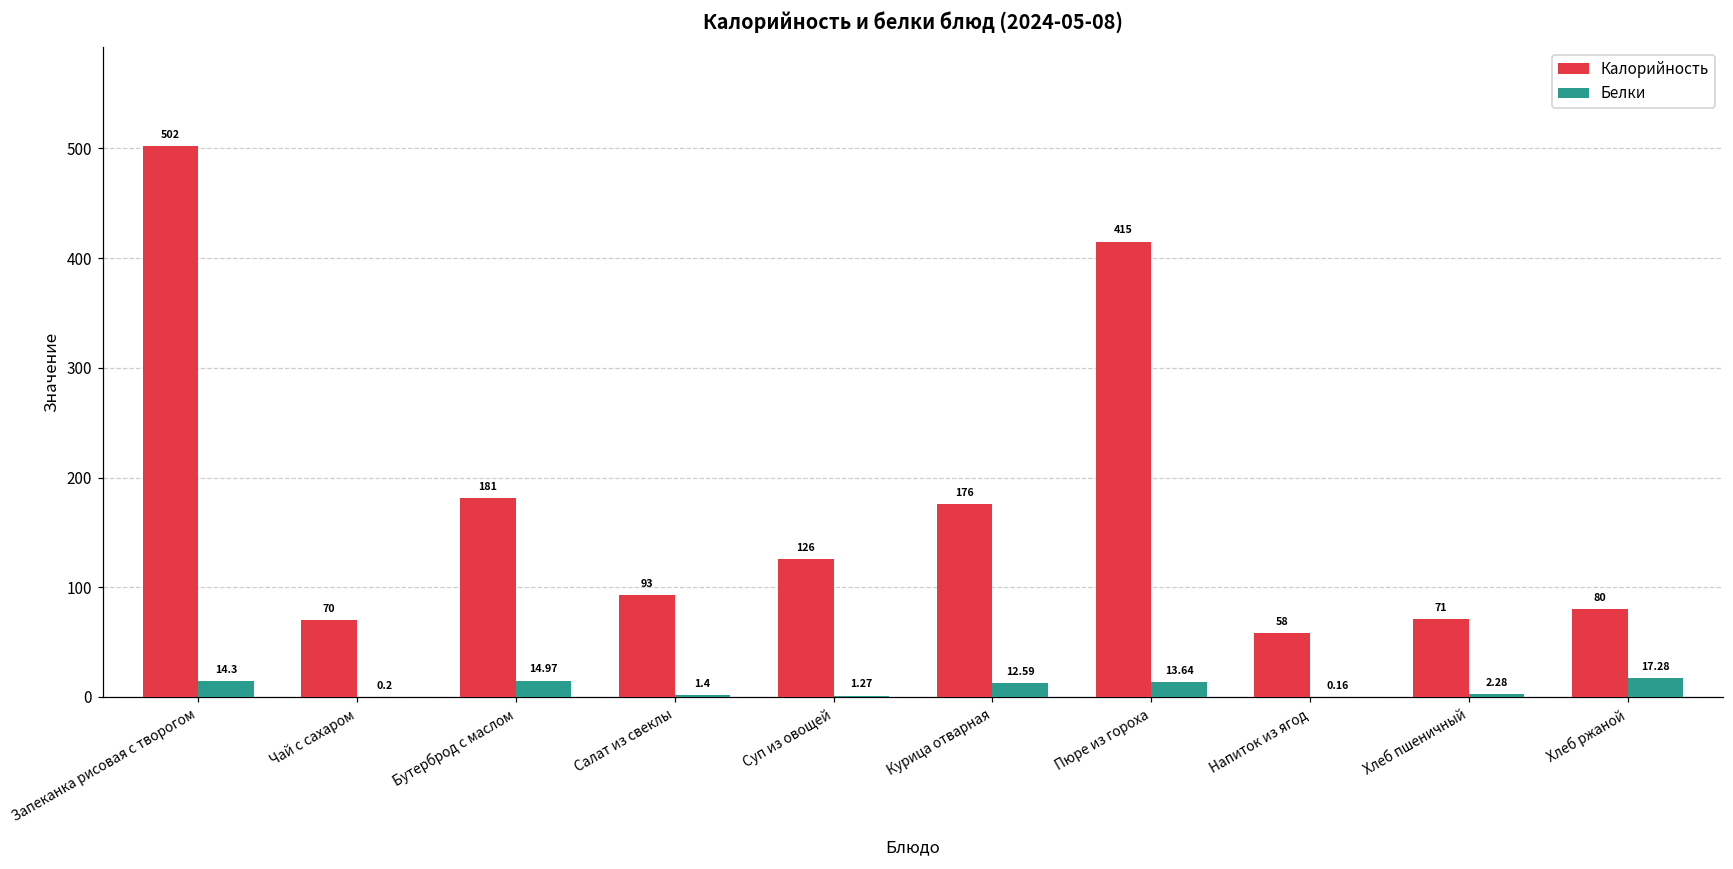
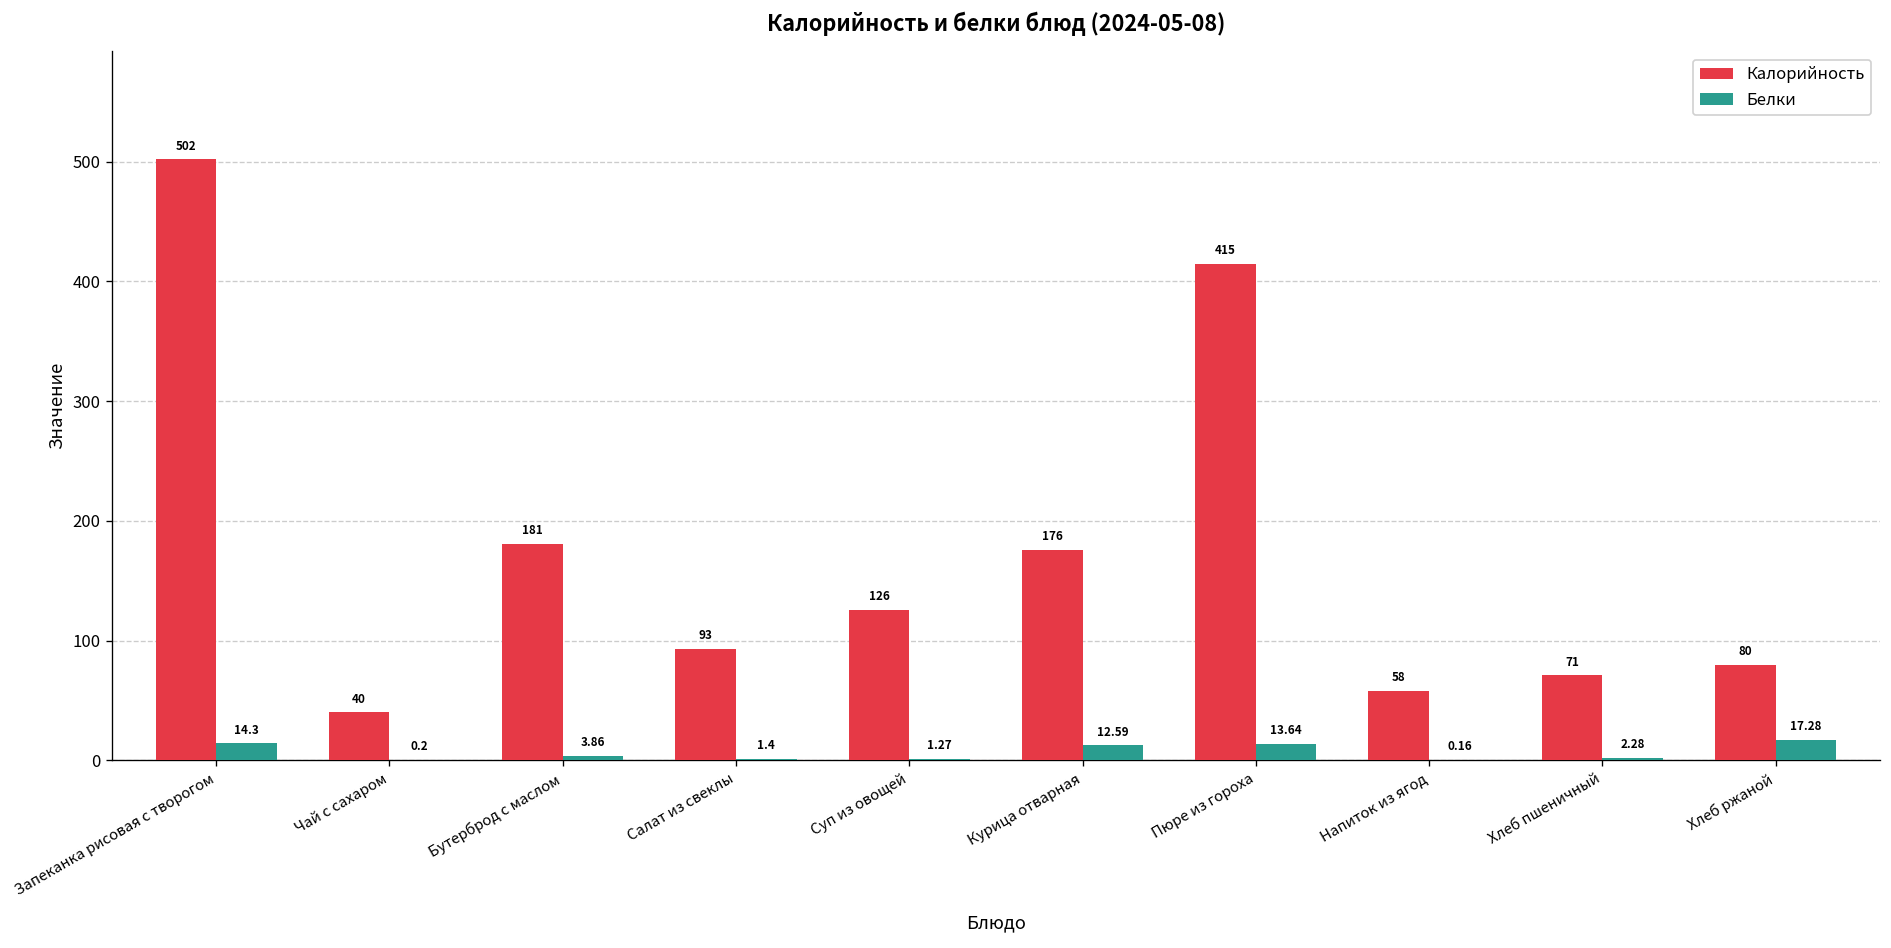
  {
    "Калорийность": {
      "Запеканка рисовая с творогом": 502,
-     "Чай с сахаром": 70,
+     "Чай с сахаром": 40,
      "Бутерброд с маслом": 181,
      "Салат из свеклы": 93,
      "Суп из овощей": 126,
      "Курица отварная": 176,
      "Пюре из гороха": 415,
      "Напиток из ягод": 58,
      "Хлеб пшеничный": 71,
      "Хлеб ржаной": 80
    },
    "Белки": {
      "Запеканка рисовая с творогом": 14.3,
      "Чай с сахаром": 0.2,
-     "Бутерброд с маслом": 14.97,
+     "Бутерброд с маслом": 3.86,
      "Салат из свеклы": 1.4,
      "Суп из овощей": 1.27,
      "Курица отварная": 12.59,
      "Пюре из гороха": 13.64,
      "Напиток из ягод": 0.16,
      "Хлеб пшеничный": 2.28,
      "Хлеб ржаной": 17.28
    }
  }
